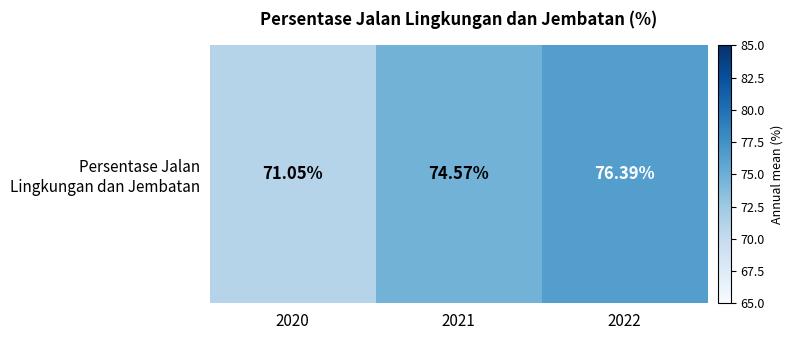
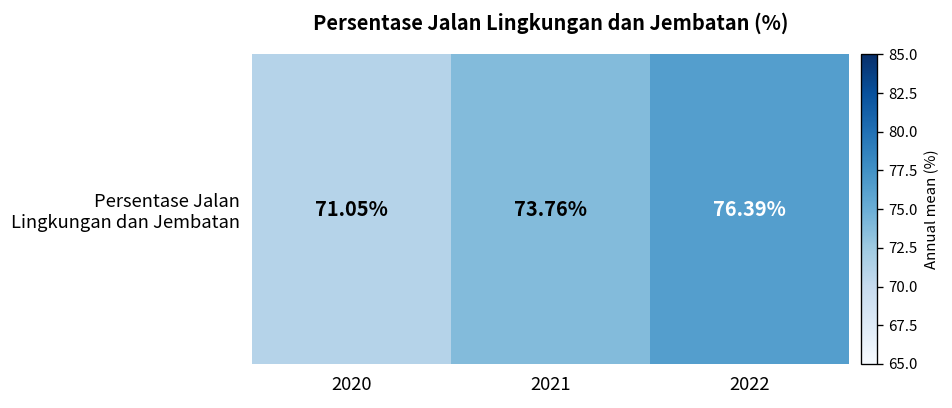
  {
    "Persentase Jalan Lingkungan dan Jembatan": {
      "2020": "71.05%",
-     "2021": "74.57%",
+     "2021": "73.76%",
      "2022": "76.39%"
    }
  }
